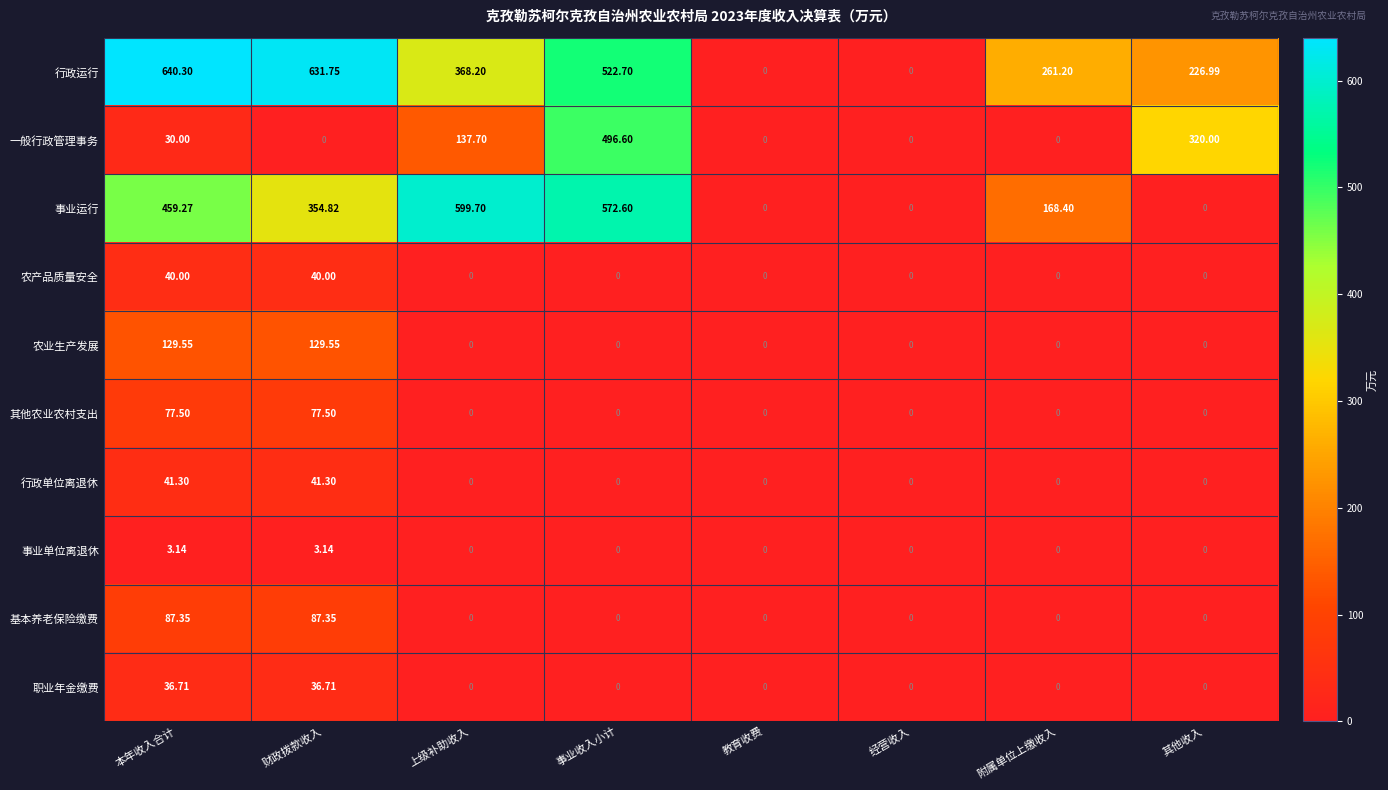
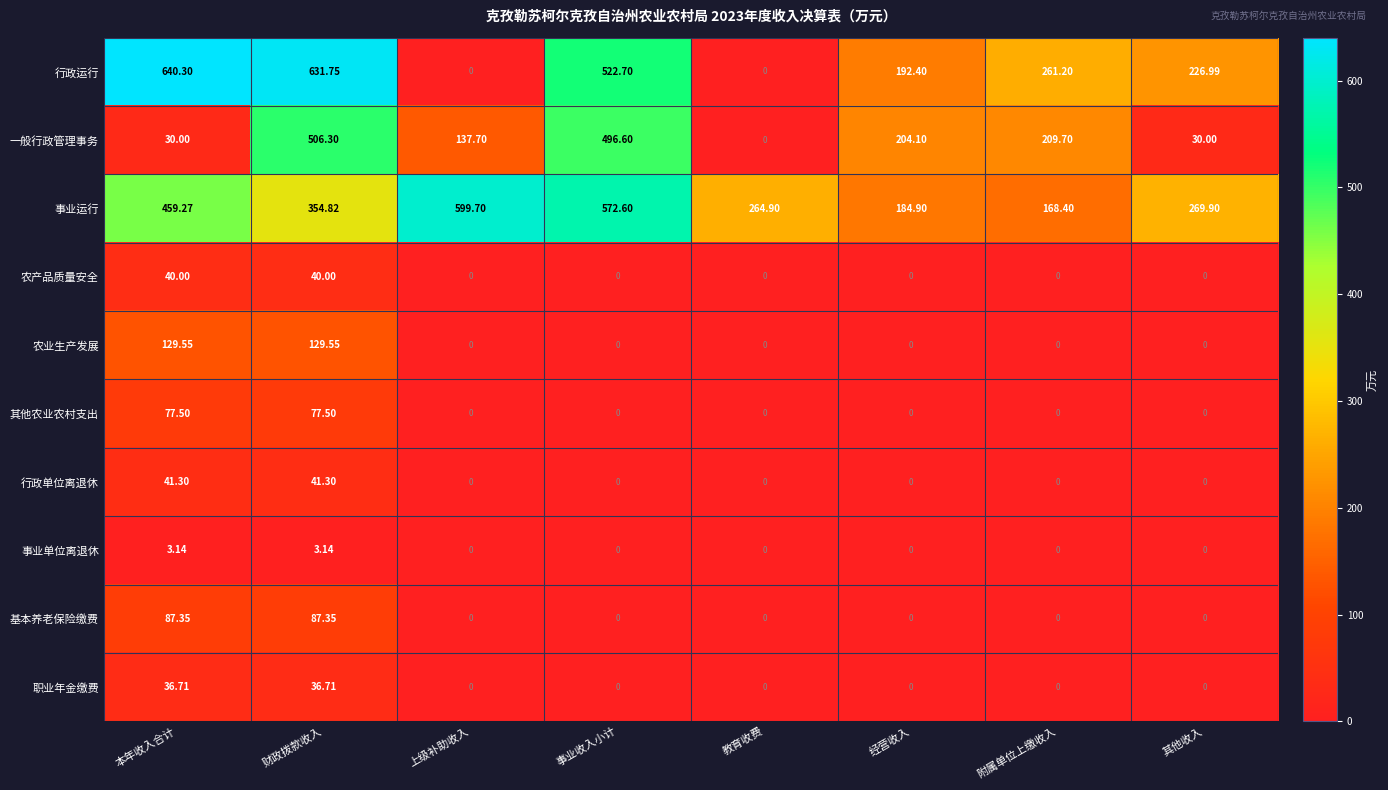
  {
    "行政运行": {
      "本年收入合计": 640.30,
      "财政拨款收入": 631.75,
-     "上级补助收入": 368.20,
+     "上级补助收入": 0,
      "事业收入小计": 522.70,
      "教育收费": 0,
-     "经营收入": 0,
+     "经营收入": 192.40,
      "附属单位上缴收入": 261.20,
      "其他收入": 226.99
    },
    "一般行政管理事务": {
      "本年收入合计": 30.00,
-     "财政拨款收入": 0,
+     "财政拨款收入": 506.30,
      "上级补助收入": 137.70,
      "事业收入小计": 496.60,
      "教育收费": 0,
-     "经营收入": 0,
-     "附属单位上缴收入": 0,
-     "其他收入": 320.00
+     "经营收入": 204.10,
+     "附属单位上缴收入": 209.70,
+     "其他收入": 30.00
    },
    "事业运行": {
      "本年收入合计": 459.27,
      "财政拨款收入": 354.82,
      "上级补助收入": 599.70,
      "事业收入小计": 572.60,
-     "教育收费": 0,
-     "经营收入": 0,
+     "教育收费": 264.90,
+     "经营收入": 184.90,
      "附属单位上缴收入": 168.40,
-     "其他收入": 0
+     "其他收入": 269.90
    },
    "农产品质量安全": {
      "本年收入合计": 40.00,
      "财政拨款收入": 40.00,
      "上级补助收入": 0,
      "事业收入小计": 0,
      "教育收费": 0,
      "经营收入": 0,
      "附属单位上缴收入": 0,
      "其他收入": 0
    },
    "农业生产发展": {
      "本年收入合计": 129.55,
      "财政拨款收入": 129.55,
      "上级补助收入": 0,
      "事业收入小计": 0,
      "教育收费": 0,
      "经营收入": 0,
      "附属单位上缴收入": 0,
      "其他收入": 0
    },
    "其他农业农村支出": {
      "本年收入合计": 77.50,
      "财政拨款收入": 77.50,
      "上级补助收入": 0,
      "事业收入小计": 0,
      "教育收费": 0,
      "经营收入": 0,
      "附属单位上缴收入": 0,
      "其他收入": 0
    },
    "行政单位离退休": {
      "本年收入合计": 41.30,
      "财政拨款收入": 41.30,
      "上级补助收入": 0,
      "事业收入小计": 0,
      "教育收费": 0,
      "经营收入": 0,
      "附属单位上缴收入": 0,
      "其他收入": 0
    },
    "事业单位离退休": {
      "本年收入合计": 3.14,
      "财政拨款收入": 3.14,
      "上级补助收入": 0,
      "事业收入小计": 0,
      "教育收费": 0,
      "经营收入": 0,
      "附属单位上缴收入": 0,
      "其他收入": 0
    },
    "基本养老保险缴费": {
      "本年收入合计": 87.35,
      "财政拨款收入": 87.35,
      "上级补助收入": 0,
      "事业收入小计": 0,
      "教育收费": 0,
      "经营收入": 0,
      "附属单位上缴收入": 0,
      "其他收入": 0
    },
    "职业年金缴费": {
      "本年收入合计": 36.71,
      "财政拨款收入": 36.71,
      "上级补助收入": 0,
      "事业收入小计": 0,
      "教育收费": 0,
      "经营收入": 0,
      "附属单位上缴收入": 0,
      "其他收入": 0
    }
  }
